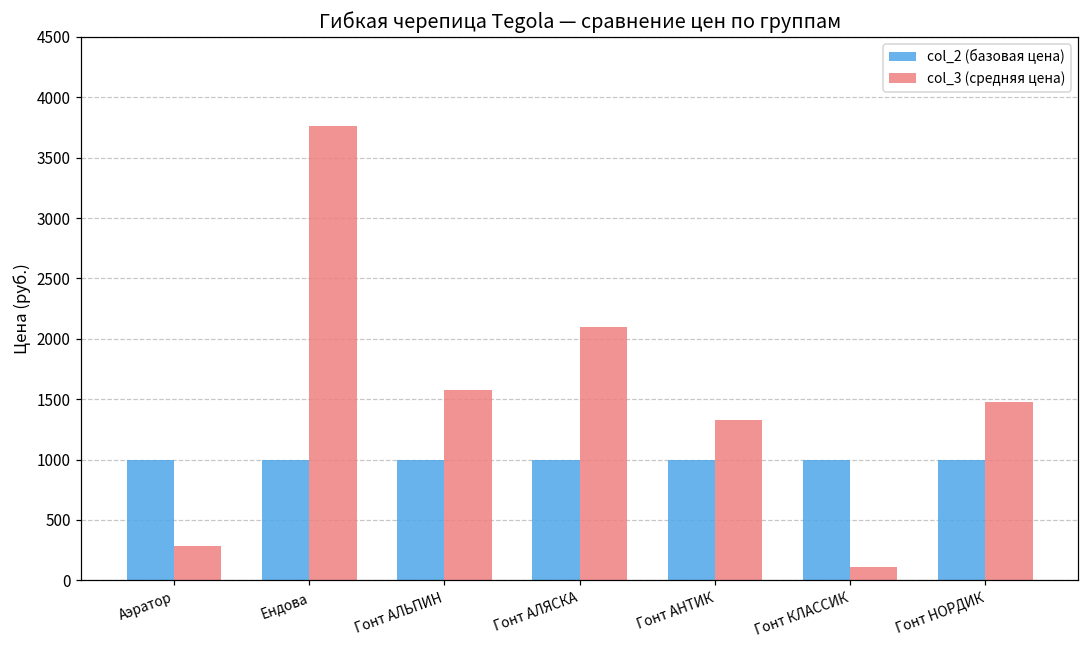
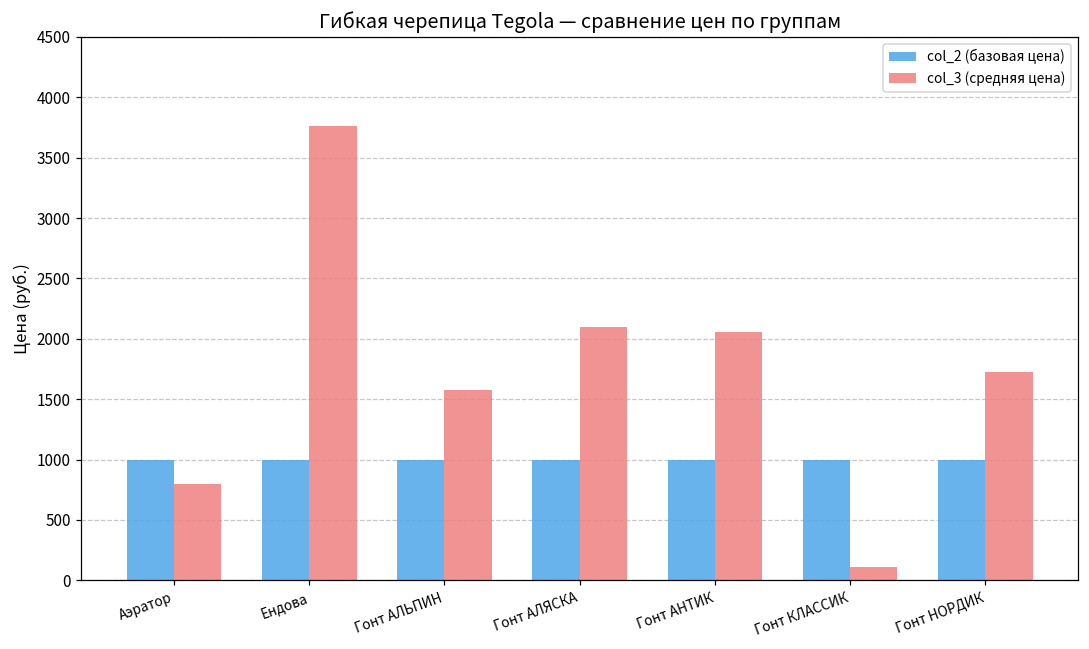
  {
    "col_2 (базовая цена)": {
      "Аэратор": 1000,
      "Ендова": 1000,
      "Гонт АЛЬПИН": 1000,
      "Гонт АЛЯСКА": 1000,
      "Гонт АНТИК": 1000,
      "Гонт КЛАССИК": 1000,
      "Гонт НОРДИК": 1000
    },
    "col_3 (средняя цена)": {
-     "Аэратор": 280,
+     "Аэратор": 800,
      "Ендова": 3760,
      "Гонт АЛЬПИН": 1580,
      "Гонт АЛЯСКА": 2100,
-     "Гонт АНТИК": 1330,
+     "Гонт АНТИК": 2060,
      "Гонт КЛАССИК": 110,
-     "Гонт НОРДИК": 1480
+     "Гонт НОРДИК": 1720
    }
  }
